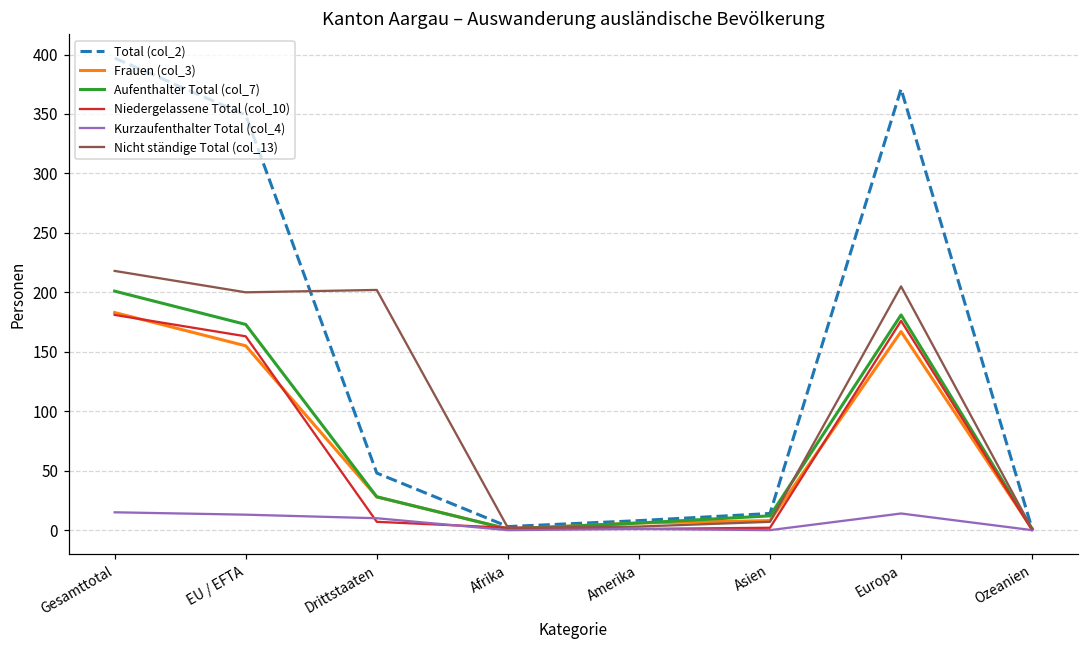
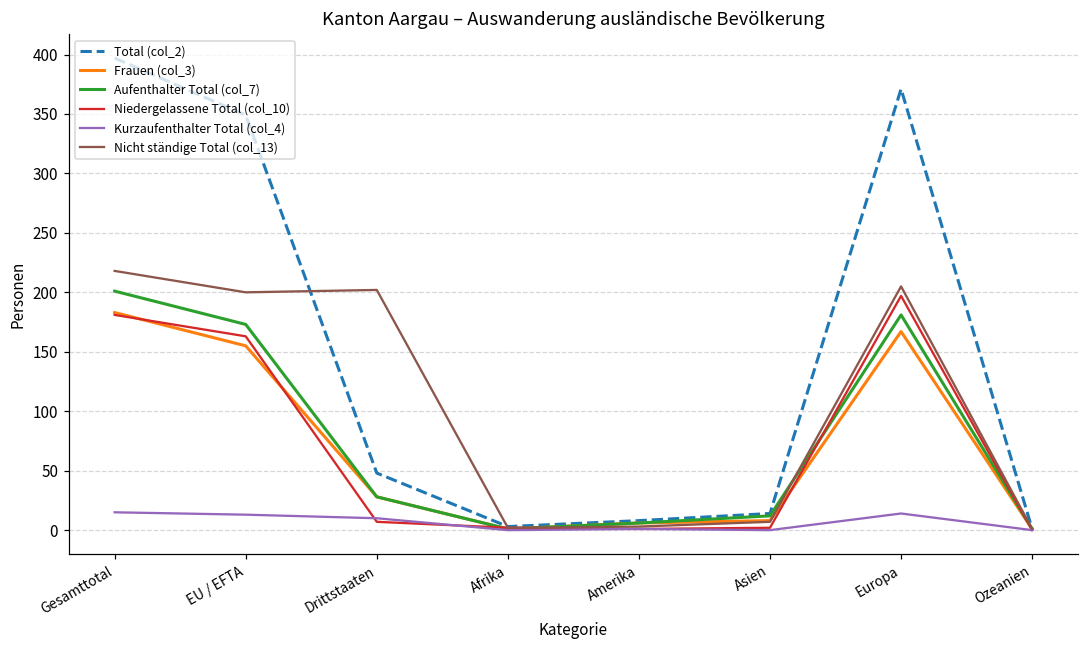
  {
    "Total (col_2)": {
      "Drittstaaten": 48,
      "Europa": 371
    },
    "Frauen (col_3)": {
      "EU / EFTA": 155,
      "Europa": 167
    },
    "Aufenthalter Total (col_7)": {
      "Gesamttotal": 201,
      "EU / EFTA": 173,
      "Europa": 181
    },
    "Niedergelassene Total (col_10)": {
      "EU / EFTA": 163,
      "Drittstaaten": 7,
-     "Europa": 176
+     "Europa": 197
    },
    "Kurzaufenthalter Total (col_4)": {
      "Gesamttotal": 15,
      "EU / EFTA": 13,
      "Drittstaaten": 10,
      "Europa": 14
    },
    "Nicht ständige Total (col_13)": {
      "Gesamttotal": 218,
      "EU / EFTA": 200,
      "Drittstaaten": 202,
      "Europa": 205
    }
  }
